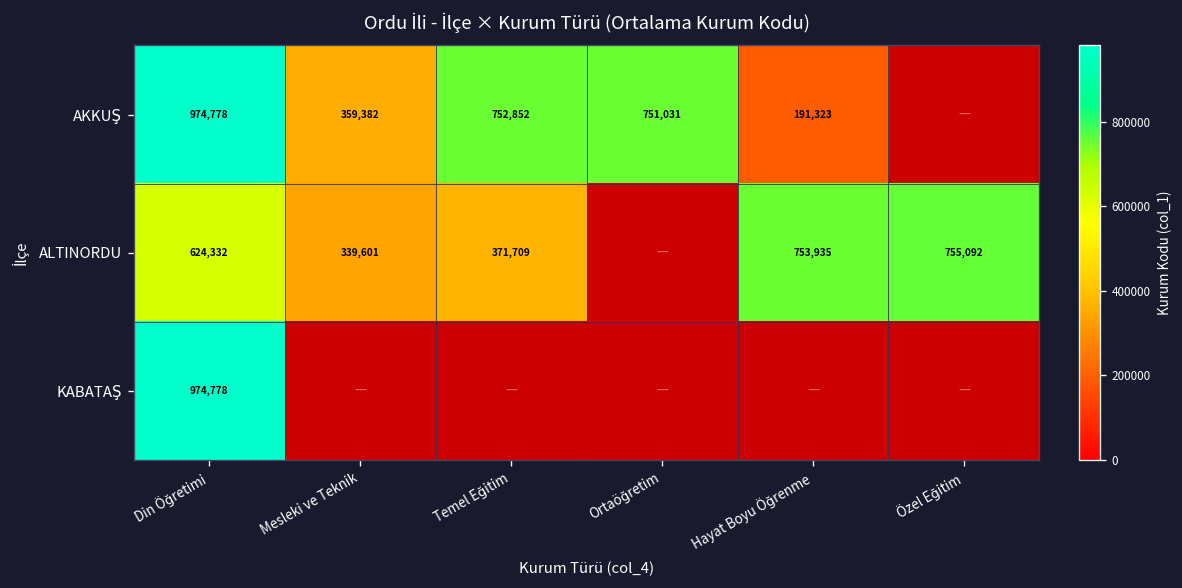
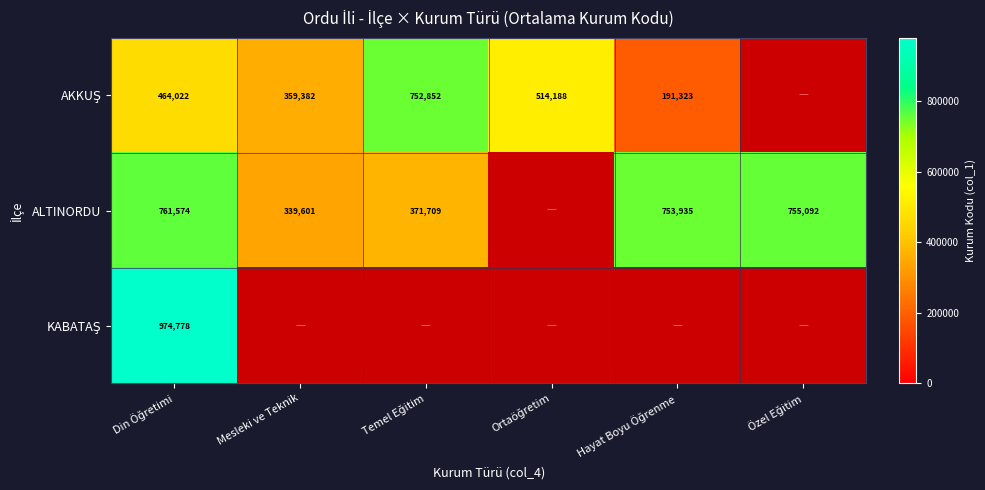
  {
    "AKKUŞ": {
-     "Din Öğretimi": "974,778",
+     "Din Öğretimi": "464,022",
      "Mesleki ve Teknik": "359,382",
      "Temel Eğitim": "752,852",
-     "Ortaöğretim": "751,031",
+     "Ortaöğretim": "514,188",
      "Hayat Boyu Öğrenme": "191,323"
    },
    "ALTINORDU": {
-     "Din Öğretimi": "624,332",
+     "Din Öğretimi": "761,574",
      "Mesleki ve Teknik": "339,601",
      "Temel Eğitim": "371,709",
      "Hayat Boyu Öğrenme": "753,935",
      "Özel Eğitim": "755,092"
    },
    "KABATAŞ": {
      "Din Öğretimi": "974,778"
    }
  }
